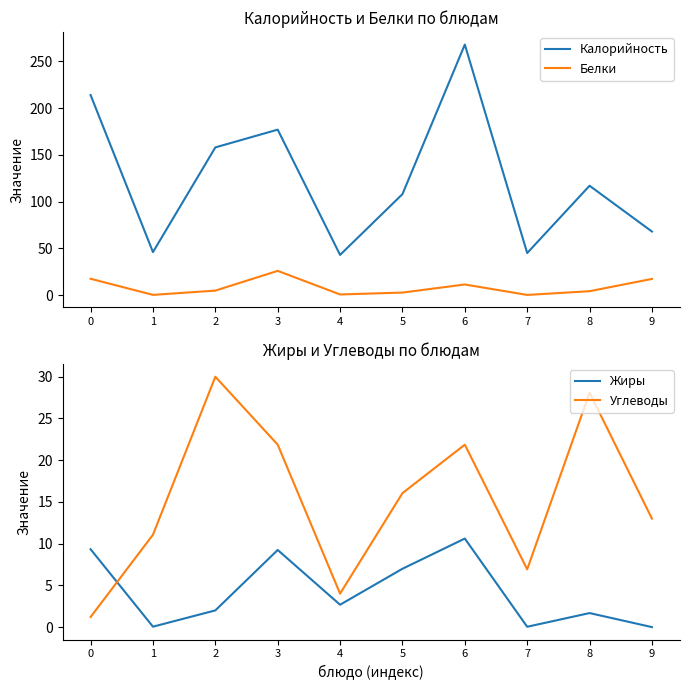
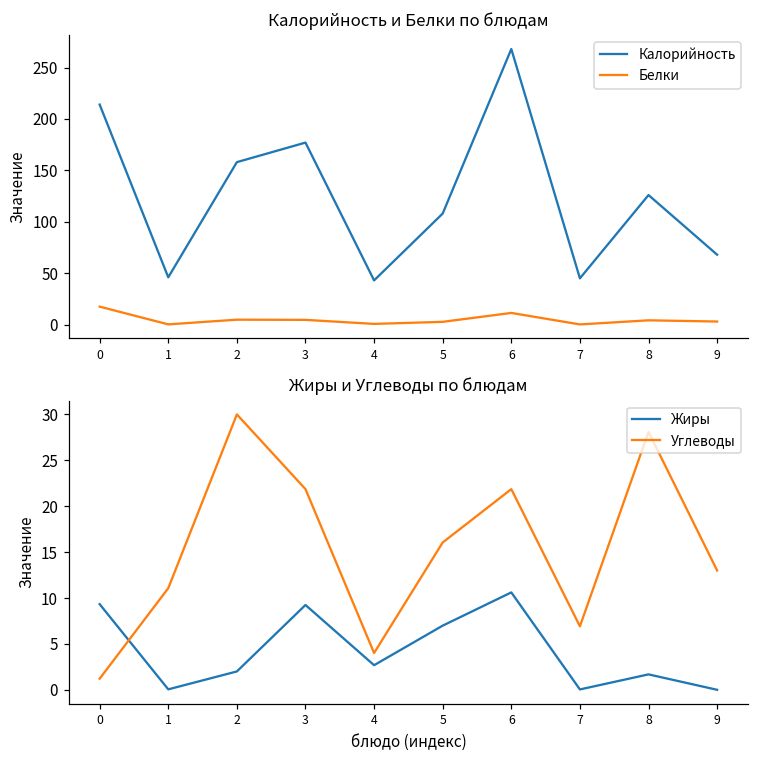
  {
    "Калорийность и Белки по блюдам": {
      "Калорийность": {
        "0": 210,
        "1": 50,
        "2": 160,
        "3": 180,
        "4": 40,
        "5": 110,
        "6": 270,
        "7": 50,
-       "8": 120,
+       "8": 130,
        "9": 70
      },
      "Белки": {
        "0": 20,
        "1": 0,
        "2": 0,
-       "3": 30,
+       "3": 0,
        "4": 0,
        "5": 0,
        "6": 10,
        "7": 0,
        "8": 0,
-       "9": 20
+       "9": 0
      }
    },
    "Жиры и Углеводы по блюдам": {
      "Жиры": {
        "0": 9,
        "1": 0,
        "2": 2,
        "3": 9,
        "4": 3,
        "5": 7,
        "6": 11,
        "7": 0,
        "8": 2,
        "9": 0
      },
      "Углеводы": {
        "0": 1,
        "1": 11,
        "2": 30,
        "3": 22,
        "4": 4,
        "5": 16,
        "6": 22,
        "7": 7,
        "9": 13
      }
    }
  }
